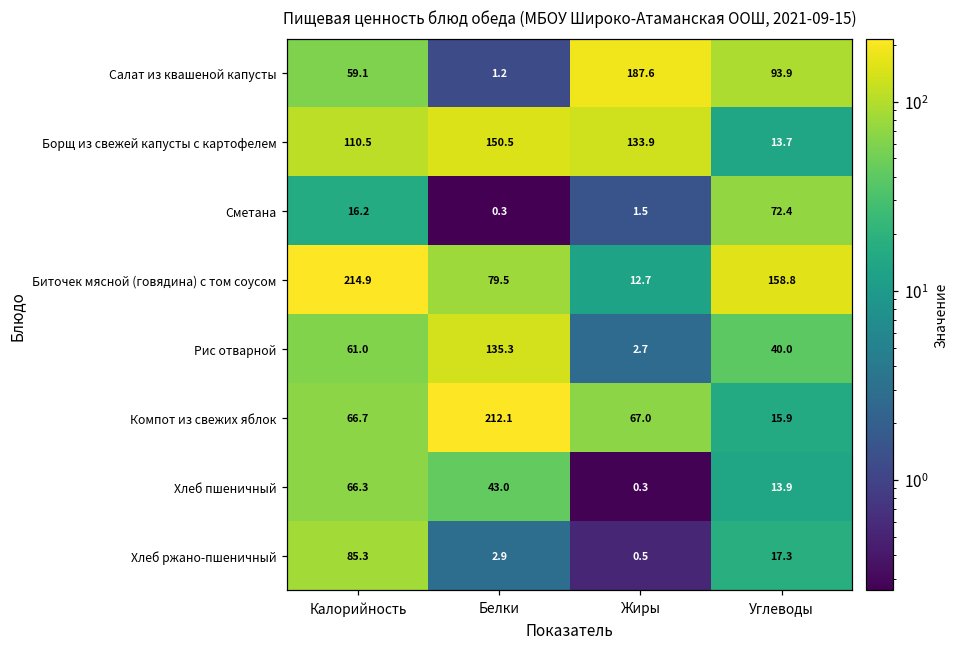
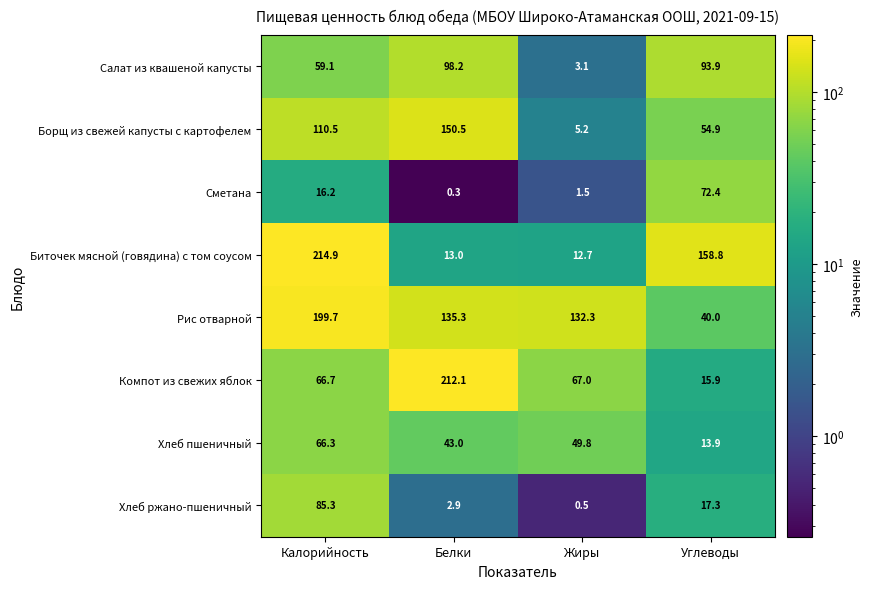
  {
    "Салат из квашеной капусты": {
      "Калорийность": 59.1,
-     "Белки": 1.2,
-     "Жиры": 187.6,
+     "Белки": 98.2,
+     "Жиры": 3.1,
      "Углеводы": 93.9
    },
    "Борщ из свежей капусты с картофелем": {
      "Калорийность": 110.5,
      "Белки": 150.5,
-     "Жиры": 133.9,
-     "Углеводы": 13.7
+     "Жиры": 5.2,
+     "Углеводы": 54.9
    },
    "Сметана": {
      "Калорийность": 16.2,
      "Белки": 0.3,
      "Жиры": 1.5,
      "Углеводы": 72.4
    },
    "Биточек мясной (говядина) с том соусом": {
      "Калорийность": 214.9,
-     "Белки": 79.5,
+     "Белки": 13.0,
      "Жиры": 12.7,
      "Углеводы": 158.8
    },
    "Рис отварной": {
-     "Калорийность": 61.0,
+     "Калорийность": 199.7,
      "Белки": 135.3,
-     "Жиры": 2.7,
+     "Жиры": 132.3,
      "Углеводы": 40.0
    },
    "Компот из свежих яблок": {
      "Калорийность": 66.7,
      "Белки": 212.1,
      "Жиры": 67.0,
      "Углеводы": 15.9
    },
    "Хлеб пшеничный": {
      "Калорийность": 66.3,
      "Белки": 43.0,
-     "Жиры": 0.3,
+     "Жиры": 49.8,
      "Углеводы": 13.9
    },
    "Хлеб ржано-пшеничный": {
      "Калорийность": 85.3,
      "Белки": 2.9,
      "Жиры": 0.5,
      "Углеводы": 17.3
    }
  }
